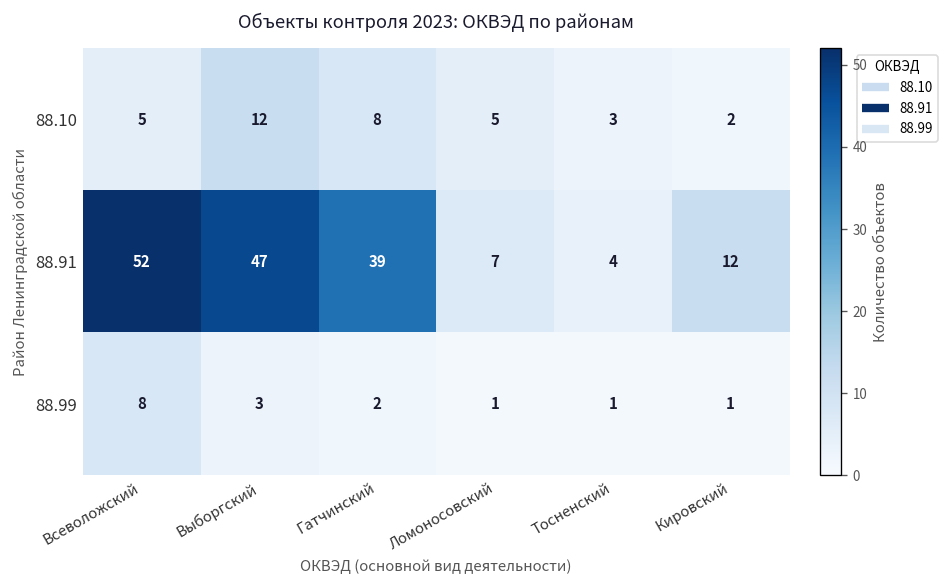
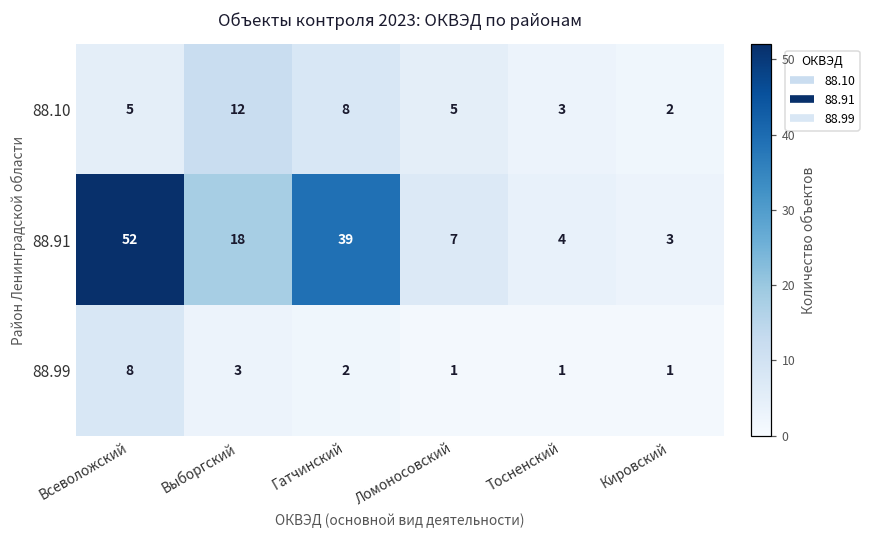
  {
    "88.10": {
      "Всеволожский": 5,
      "Выборгский": 12,
      "Гатчинский": 8,
      "Ломоносовский": 5,
      "Тосненский": 3,
      "Кировский": 2
    },
    "88.91": {
      "Всеволожский": 52,
-     "Выборгский": 47,
+     "Выборгский": 18,
      "Гатчинский": 39,
      "Ломоносовский": 7,
      "Тосненский": 4,
-     "Кировский": 12
+     "Кировский": 3
    },
    "88.99": {
      "Всеволожский": 8,
      "Выборгский": 3,
      "Гатчинский": 2,
      "Ломоносовский": 1,
      "Тосненский": 1,
      "Кировский": 1
    }
  }
